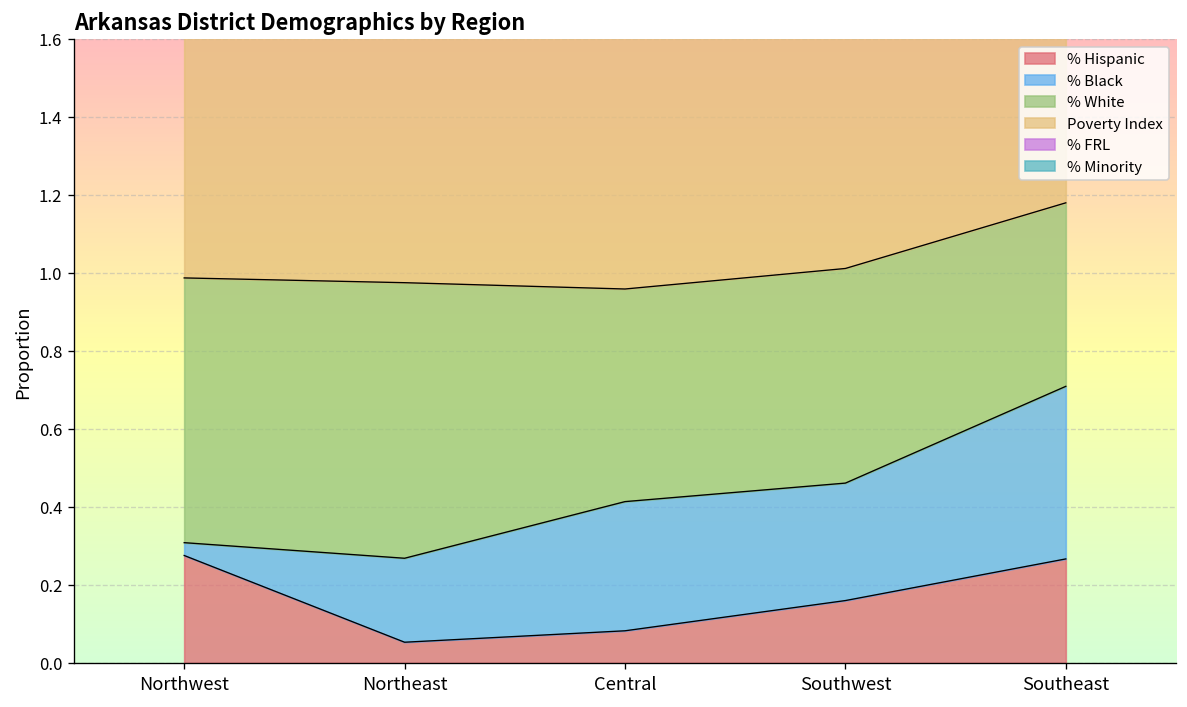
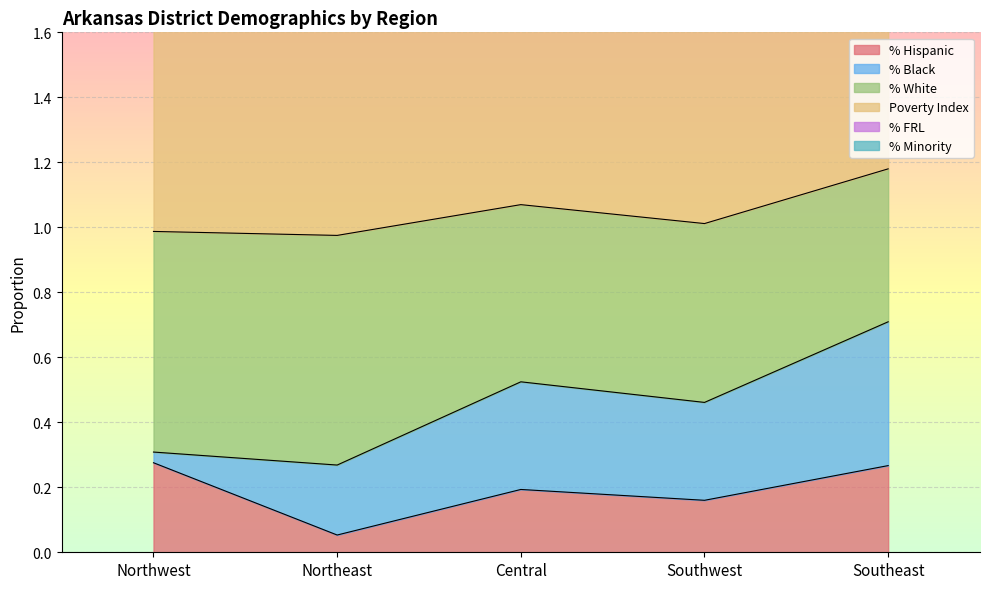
  {
    "% Hispanic": {
      "Northwest": 0.28,
      "Northeast": 0.05,
-     "Central": 0.08,
+     "Central": 0.19,
      "Southwest": 0.16,
      "Southeast": 0.27
    },
    "% White": {
      "Northwest": 0.68,
      "Northeast": 0.71,
      "Central": 0.55,
      "Southwest": 0.55,
      "Southeast": 0.47
    }
  }
